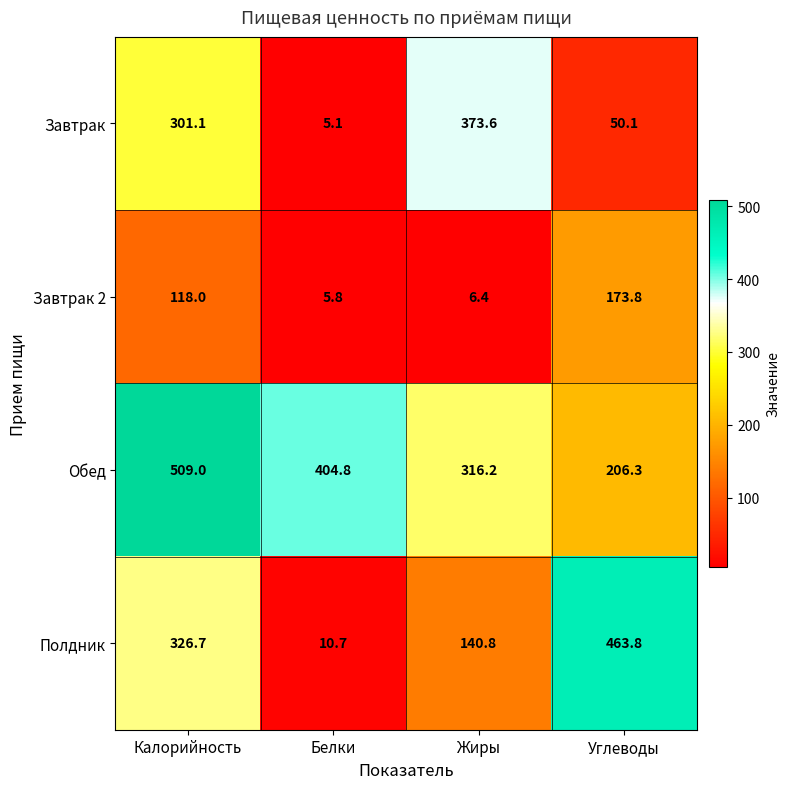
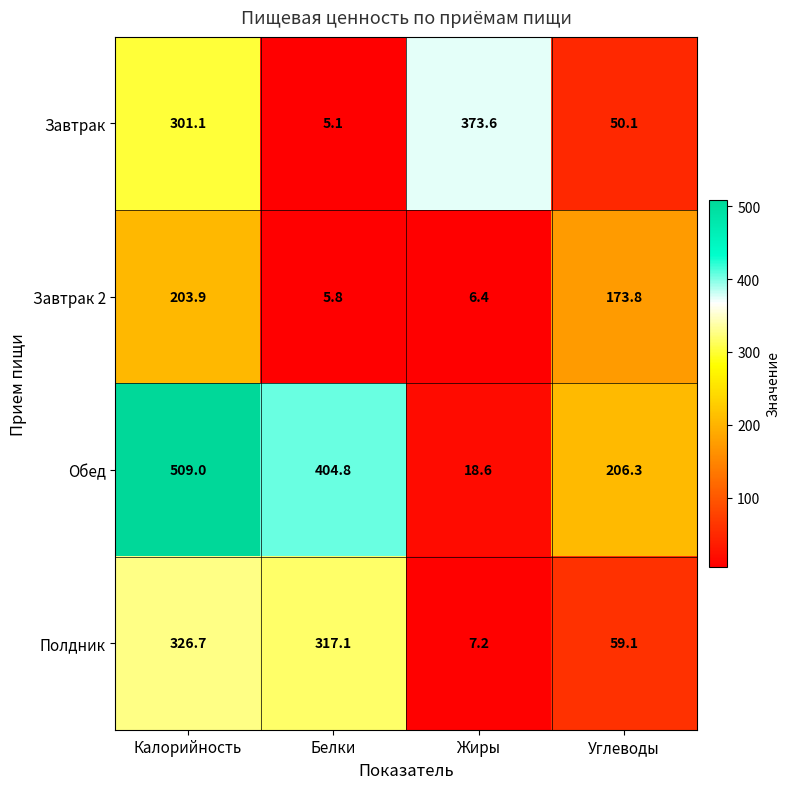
  {
    "Завтрак": {
      "Калорийность": 301.1,
      "Белки": 5.1,
      "Жиры": 373.6,
      "Углеводы": 50.1
    },
    "Завтрак 2": {
-     "Калорийность": 118.0,
+     "Калорийность": 203.9,
      "Белки": 5.8,
      "Жиры": 6.4,
      "Углеводы": 173.8
    },
    "Обед": {
      "Калорийность": 509.0,
      "Белки": 404.8,
-     "Жиры": 316.2,
+     "Жиры": 18.6,
      "Углеводы": 206.3
    },
    "Полдник": {
      "Калорийность": 326.7,
-     "Белки": 10.7,
-     "Жиры": 140.8,
-     "Углеводы": 463.8
+     "Белки": 317.1,
+     "Жиры": 7.2,
+     "Углеводы": 59.1
    }
  }
